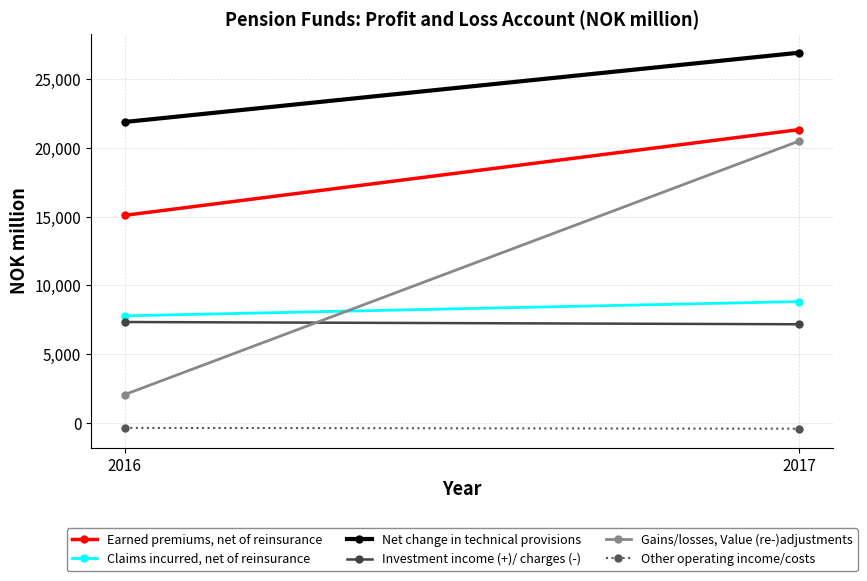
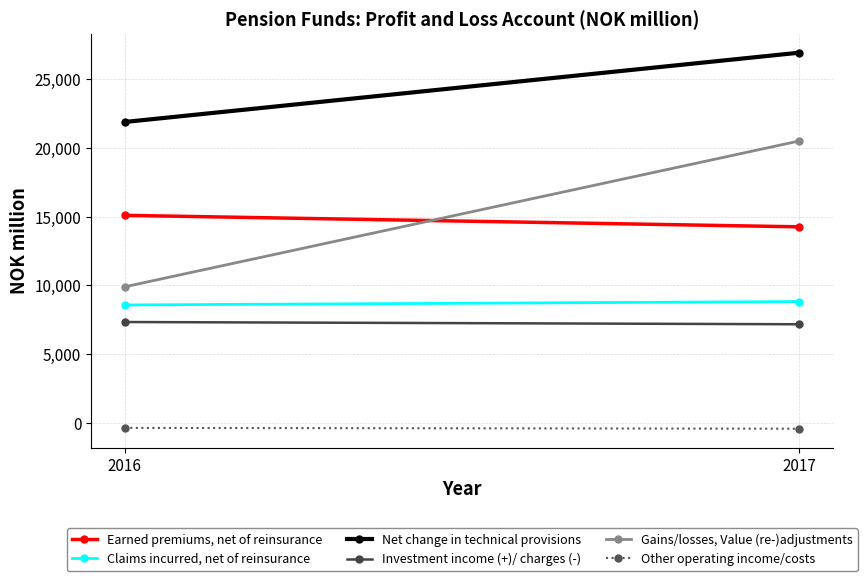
  {
    "Earned premiums, net of reinsurance": {
      "2016": "15,100",
-     "2017": "21,300"
+     "2017": "14,300"
    },
    "Claims incurred, net of reinsurance": {
-     "2016": "7,800",
+     "2016": "8,600",
      "2017": "8,800"
    },
    "Net change in technical provisions": {
      "2016": "21,900",
      "2017": "26,900"
    },
    "Gains/losses, Value (re-)adjustments": {
-     "2016": "2,100",
+     "2016": "9,900",
      "2017": "20,500"
    }
  }
